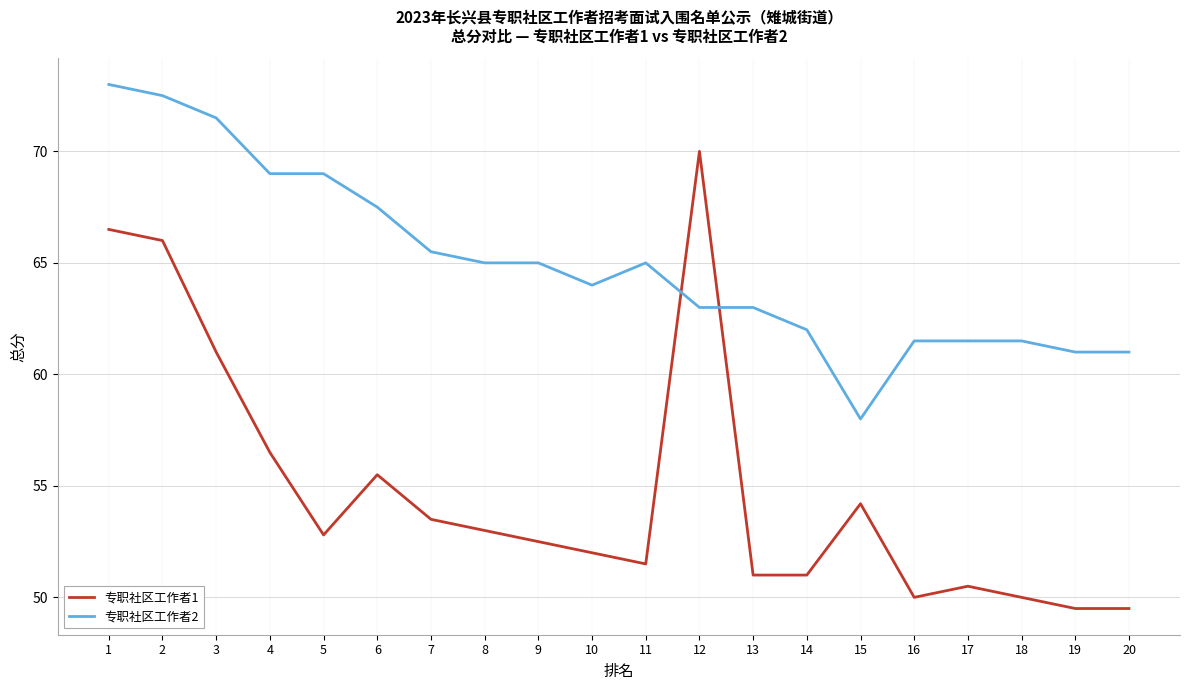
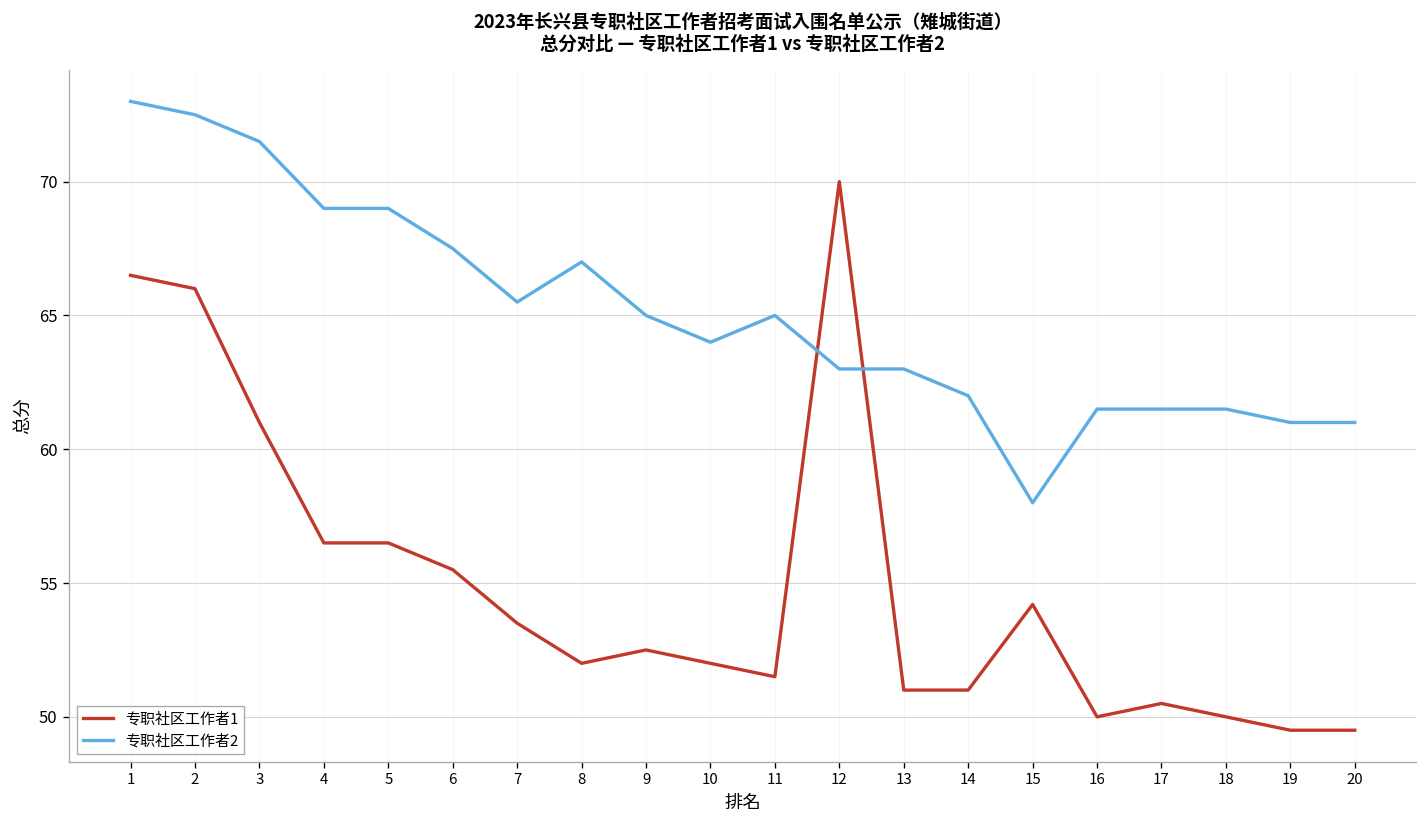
  {
    "专职社区工作者1": {
      "1": 66.5,
      "2": 66.0,
      "3": 61.0,
      "4": 56.5,
-     "5": 52.8,
+     "5": 56.5,
      "6": 55.5,
      "7": 53.5,
-     "8": 53,
+     "8": 52,
      "9": 52.5,
      "10": 52.0,
      "11": 51.5,
      "12": 70.0,
      "13": 51.0,
      "14": 51.0,
      "15": 54.2,
      "16": 50.0,
      "17": 50.5,
      "18": 50.0,
      "19": 49.5,
      "20": 49.5
    },
    "专职社区工作者2": {
      "1": 73,
      "2": 72.5,
      "3": 71.5,
      "4": 69,
      "5": 69,
      "6": 67.5,
      "7": 65.5,
-     "8": 65,
+     "8": 67,
      "9": 65,
      "10": 64,
      "11": 65,
      "12": 63,
      "13": 63,
      "14": 62,
      "15": 58,
      "16": 61.5,
      "17": 61.5,
      "18": 61.5,
      "19": 61,
      "20": 61
    }
  }
